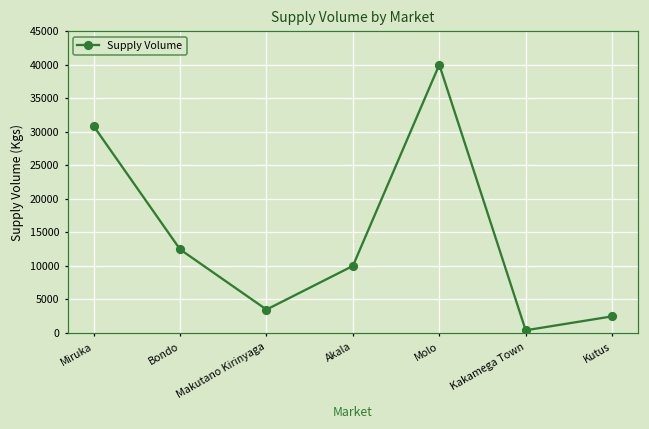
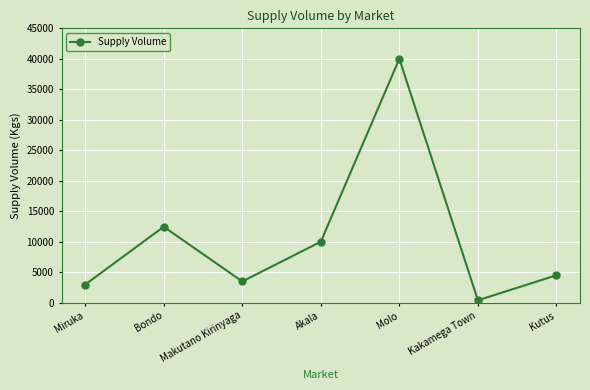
  {
-   "Miruka": 31000,
+   "Miruka": 3000,
    "Bondo": 12000,
    "Makutano Kirinyaga": 3000,
    "Akala": 10000,
    "Molo": 40000,
    "Kakamega Town": 0,
-   "Kutus": 2000
+   "Kutus": 5000
  }
